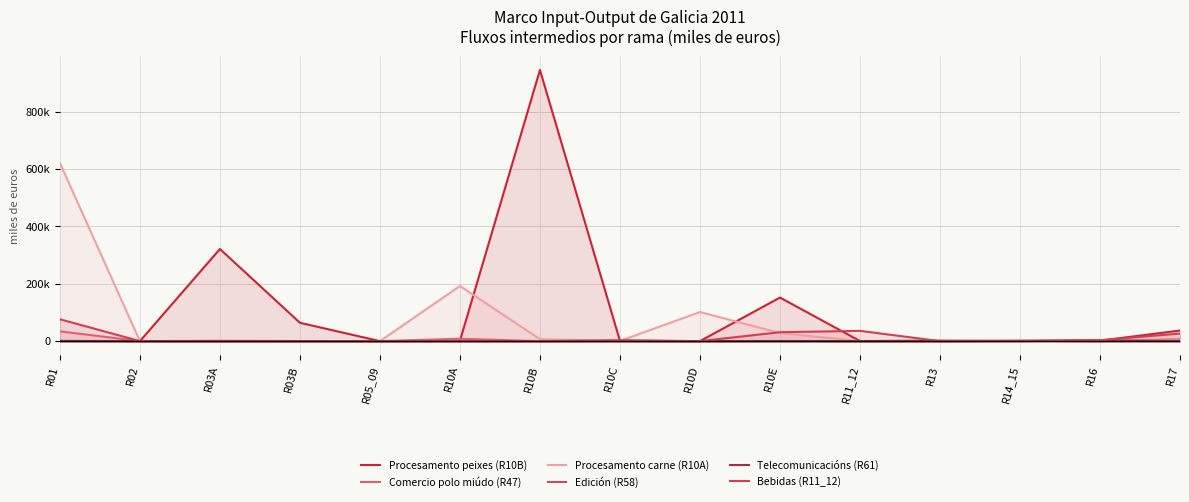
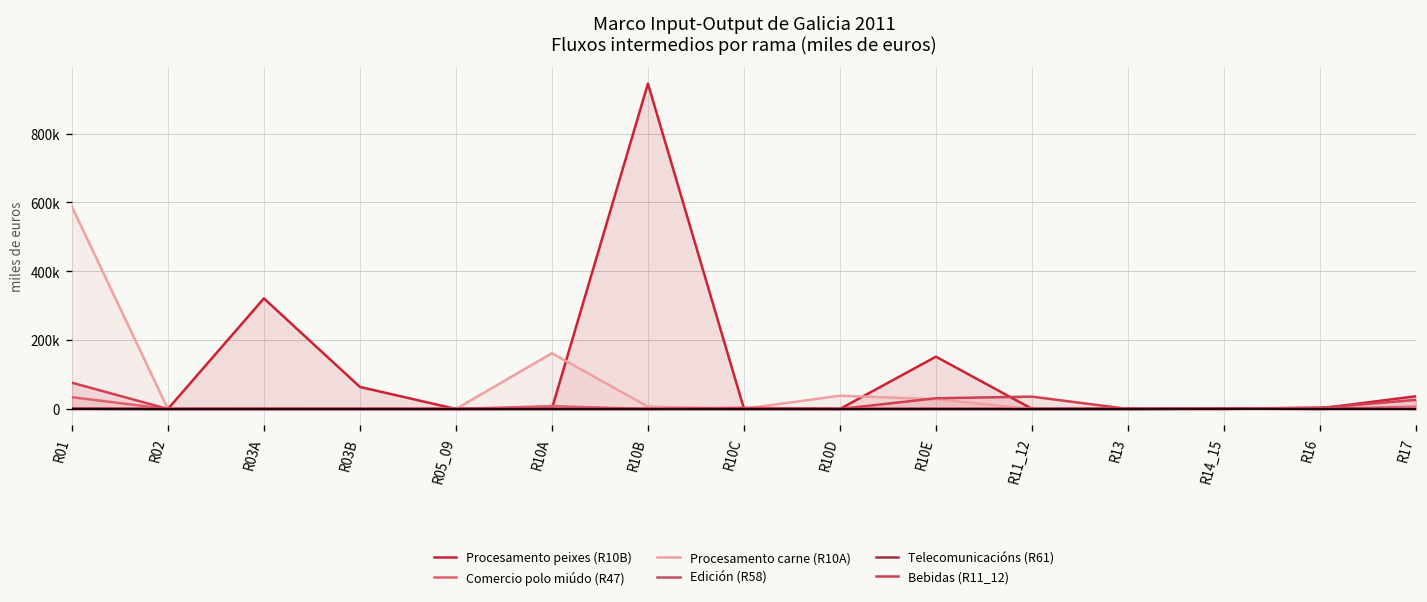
  {
    "Procesamento carne (R10A)": {
-     "R01": 620000,
-     "R10A": 190000,
-     "R10D": 100000
+     "R01": 590000,
+     "R10A": 160000,
+     "R10D": 40000
    }
  }
